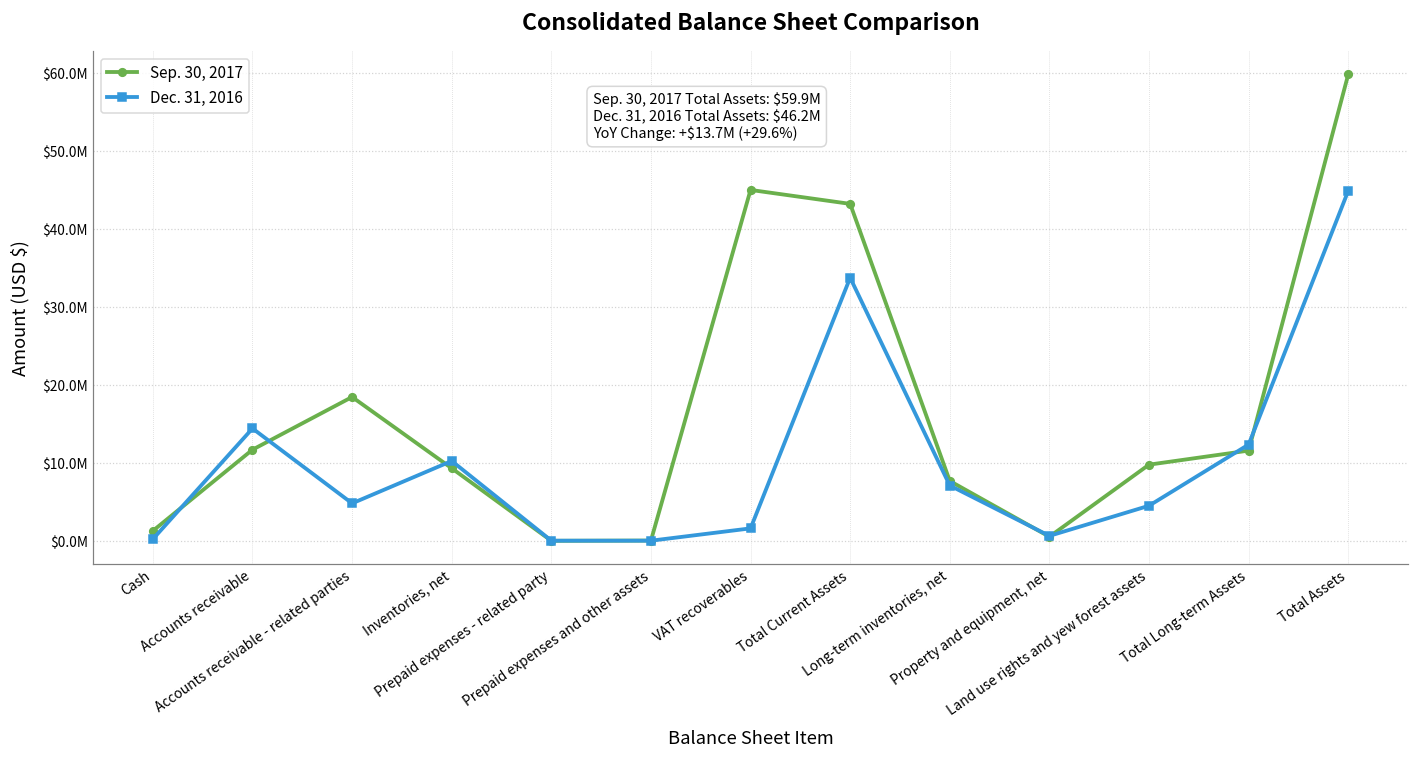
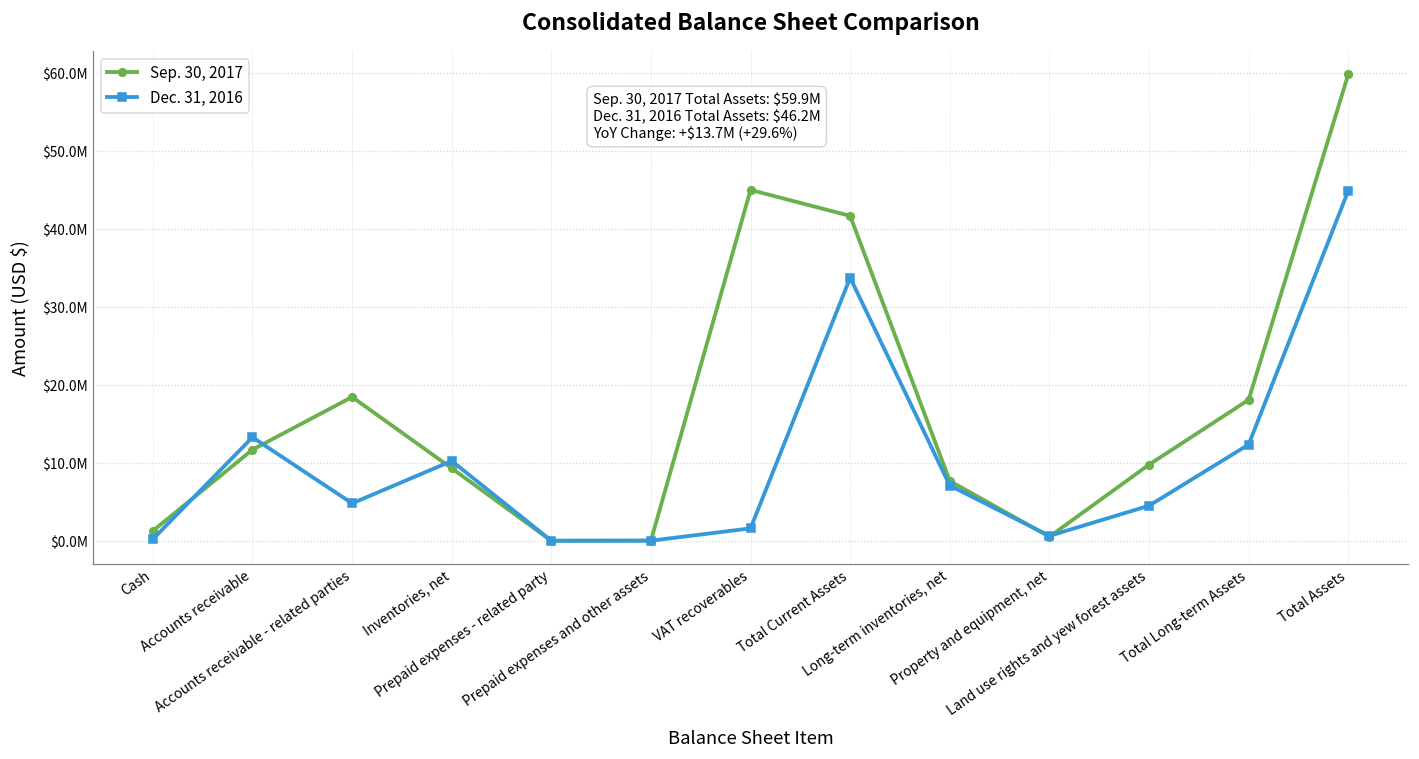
  {
    "Sep. 30, 2017": {
      "Cash": "$1000000",
      "Accounts receivable": "$12000000",
      "Accounts receivable - related parties": "$18000000",
      "Inventories, net": "$9000000",
      "VAT recoverables": "$45000000",
-     "Total Current Assets": "$43000000",
+     "Total Current Assets": "$42000000",
      "Long-term inventories, net": "$8000000",
      "Land use rights and yew forest assets": "$10000000",
-     "Total Long-term Assets": "$12000000",
+     "Total Long-term Assets": "$18000000",
      "Total Assets": "$60000000"
    },
    "Dec. 31, 2016": {
      "Cash": "$0",
-     "Accounts receivable": "$14000000",
+     "Accounts receivable": "$13000000",
      "Accounts receivable - related parties": "$5000000",
      "Inventories, net": "$10000000",
      "VAT recoverables": "$2000000",
      "Total Current Assets": "$34000000",
      "Long-term inventories, net": "$7000000",
      "Land use rights and yew forest assets": "$5000000",
      "Total Long-term Assets": "$12000000",
      "Total Assets": "$45000000"
    }
  }
